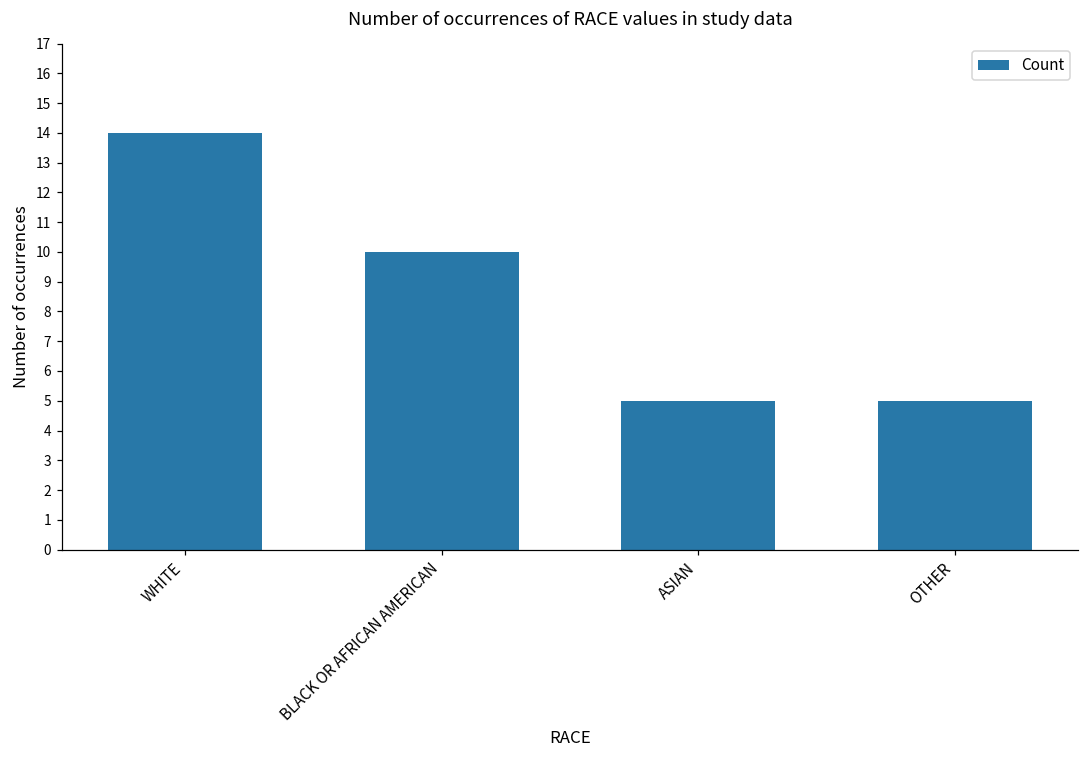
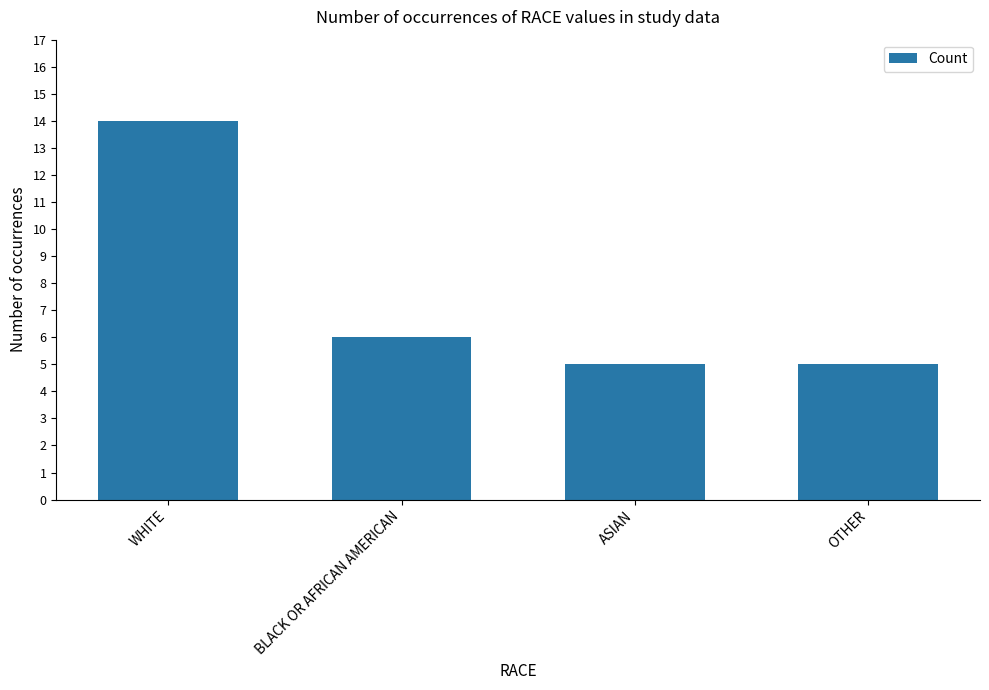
  {
    "WHITE": 14,
-   "BLACK OR AFRICAN AMERICAN": 10,
+   "BLACK OR AFRICAN AMERICAN": 6,
    "ASIAN": 5,
    "OTHER": 5
  }
